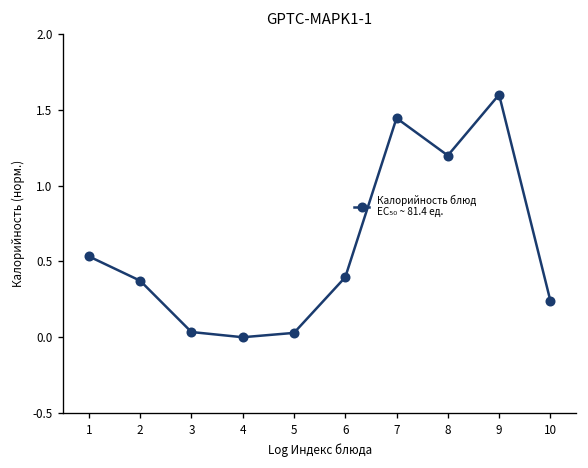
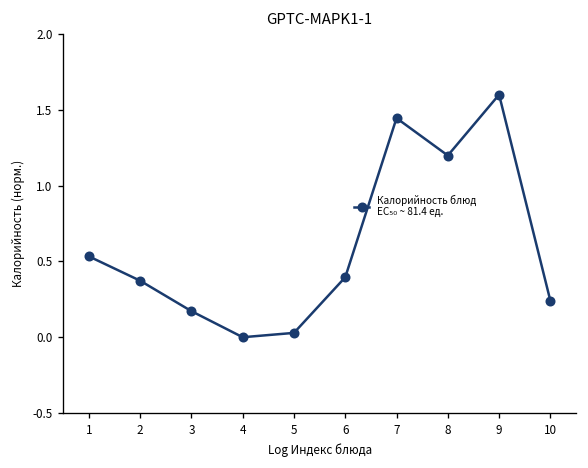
  {
    "1": 0.53,
    "2": 0.37,
-   "3": 0.03,
+   "3": 0.17,
    "4": 0.00,
    "5": 0.03,
    "6": 0.40,
    "7": 1.45,
    "8": 1.20,
    "9": 1.60,
    "10": 0.24
  }
